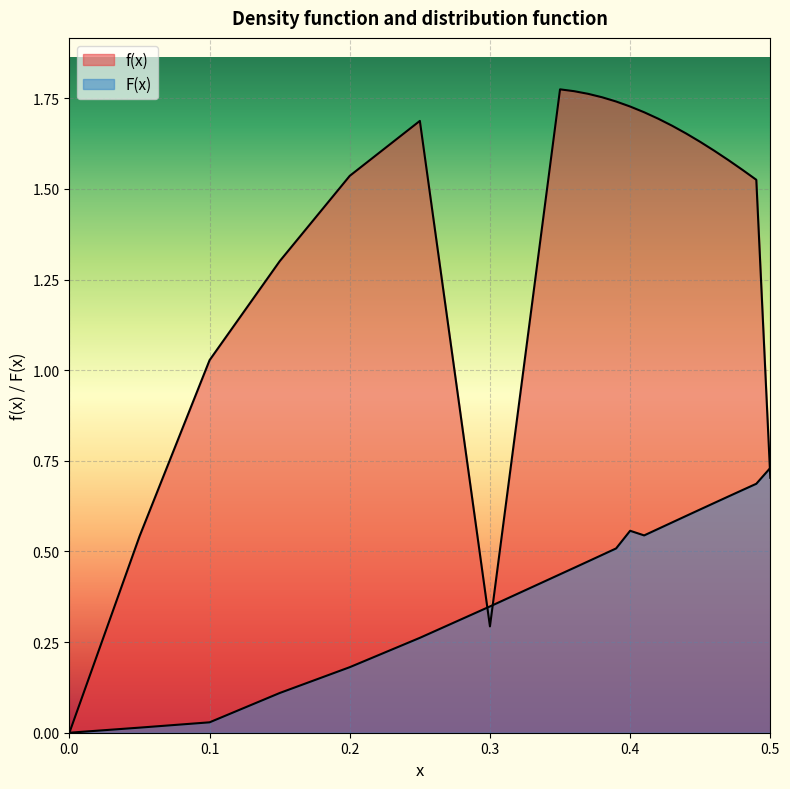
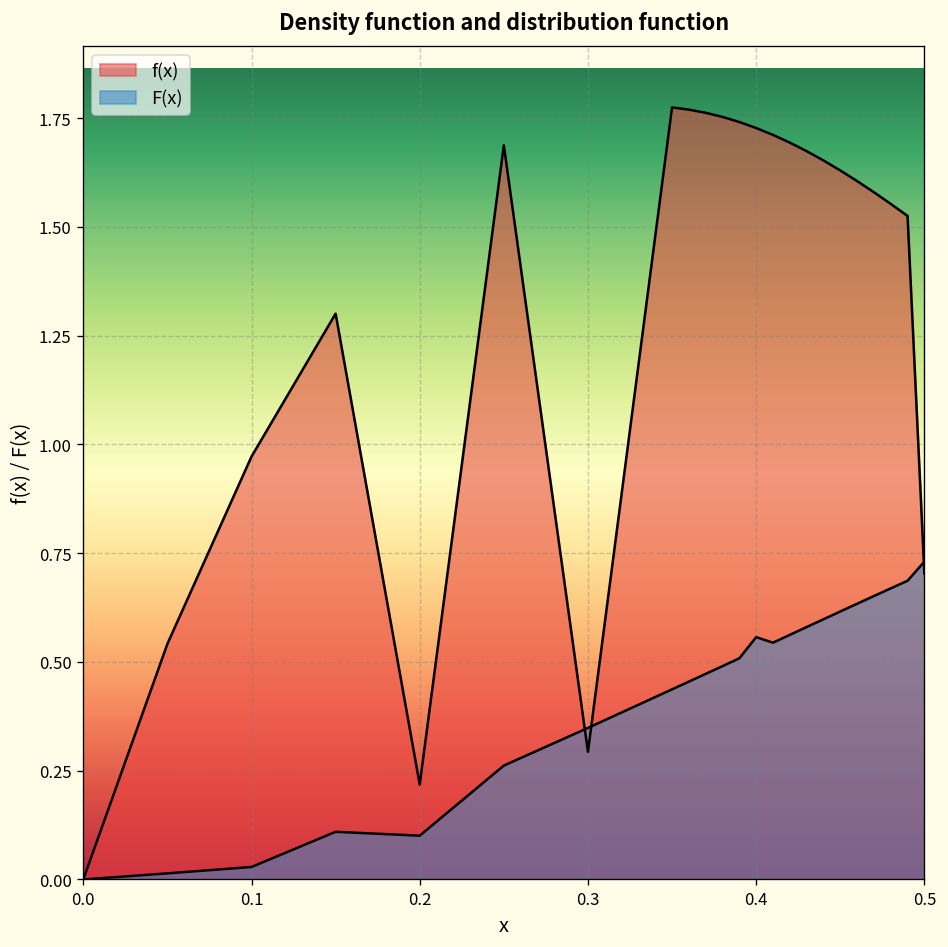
  {
    "f(x)": {
-     "0.1": 1.03,
-     "0.2": 1.54,
+     "0.1": 0.97,
+     "0.2": 0.22,
      "0.3": 0.29,
      "0.4": 1.73,
      "0.5": 0.70
    },
    "F(x)": {
      "0.1": 0.03,
-     "0.2": 0.18,
+     "0.2": 0.10,
      "0.3": 0.35,
      "0.4": 0.56,
      "0.5": 0.73
    }
  }
